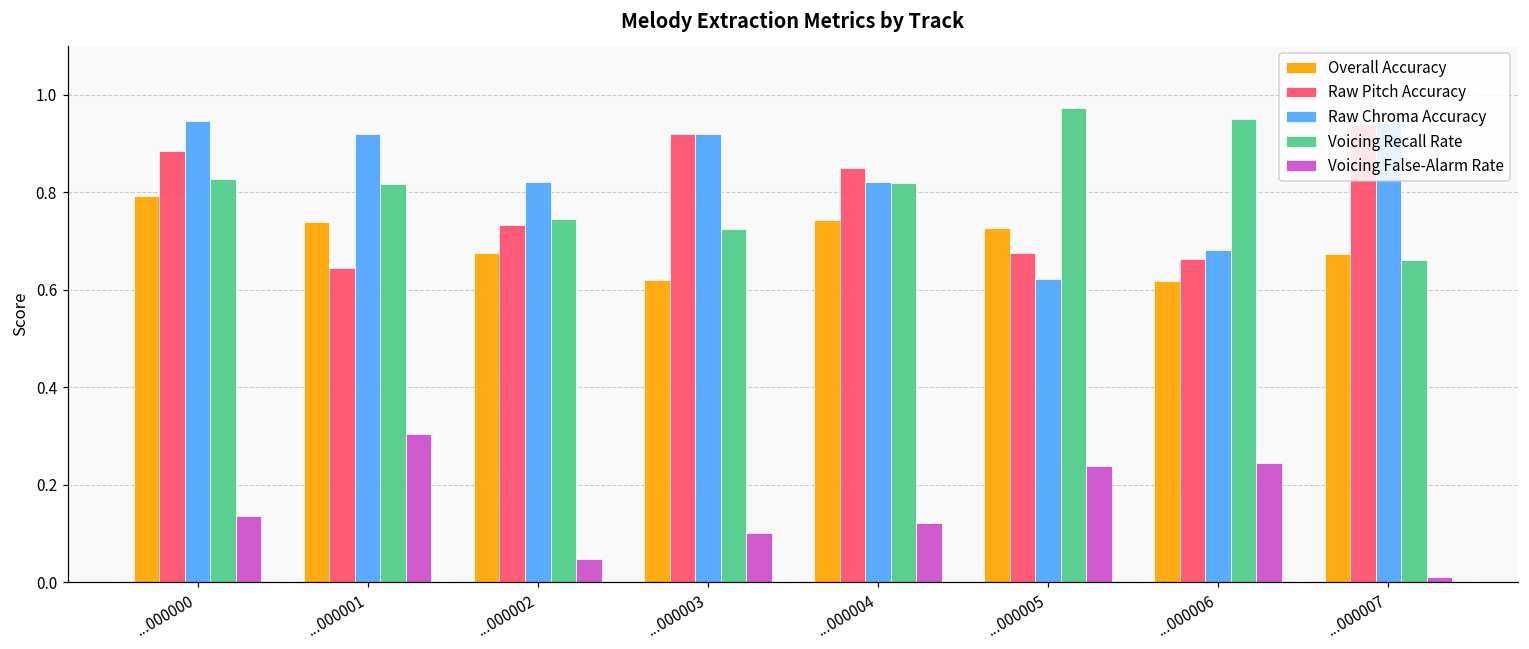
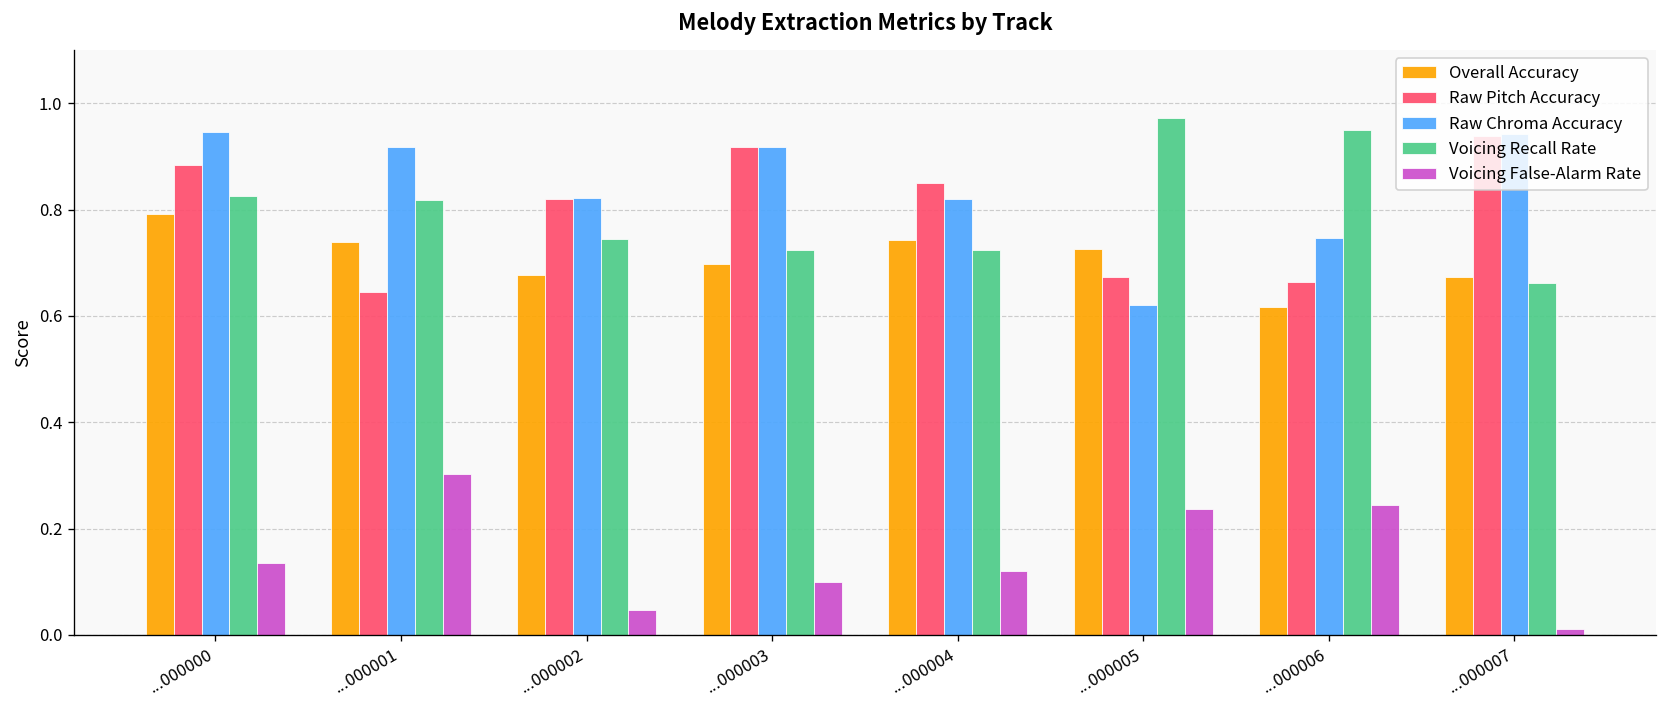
  {
    "Overall Accuracy": {
      "...000000": 0.79,
      "...000001": 0.74,
      "...000002": 0.68,
-     "...000003": 0.62,
+     "...000003": 0.70,
      "...000004": 0.74,
      "...000005": 0.73,
      "...000006": 0.62,
      "...000007": 0.67
    },
    "Raw Pitch Accuracy": {
      "...000000": 0.88,
      "...000001": 0.64,
-     "...000002": 0.73,
+     "...000002": 0.82,
      "...000003": 0.92,
      "...000004": 0.85,
      "...000005": 0.67,
      "...000006": 0.66
    },
    "Raw Chroma Accuracy": {
      "...000000": 0.95,
      "...000001": 0.92,
      "...000002": 0.82,
      "...000003": 0.92,
      "...000004": 0.82,
      "...000005": 0.62,
-     "...000006": 0.68
+     "...000006": 0.75
    },
    "Voicing Recall Rate": {
      "...000000": 0.83,
      "...000001": 0.82,
      "...000002": 0.74,
      "...000003": 0.72,
-     "...000004": 0.82,
+     "...000004": 0.72,
      "...000005": 0.97,
      "...000006": 0.95,
      "...000007": 0.66
    },
    "Voicing False-Alarm Rate": {
      "...000000": 0.14,
      "...000001": 0.30,
      "...000002": 0.05,
      "...000003": 0.10,
      "...000004": 0.12,
      "...000005": 0.24,
      "...000006": 0.25,
      "...000007": 0.01
    }
  }
